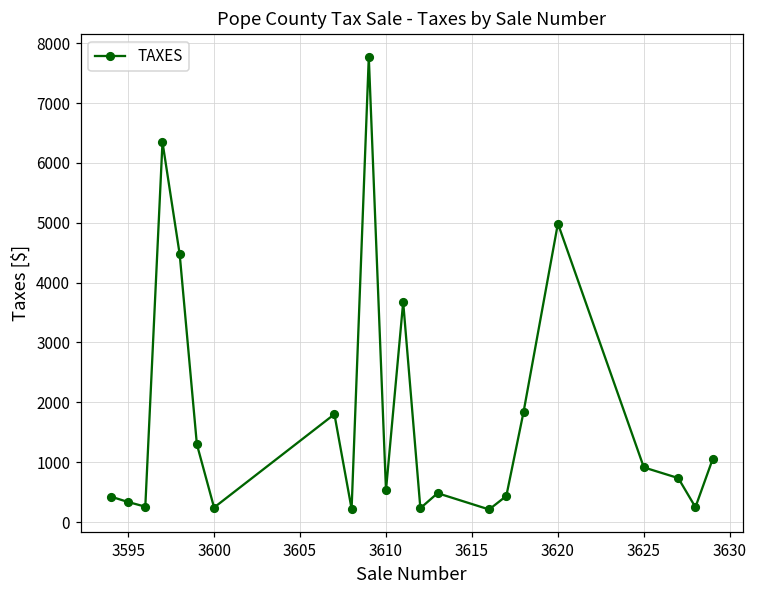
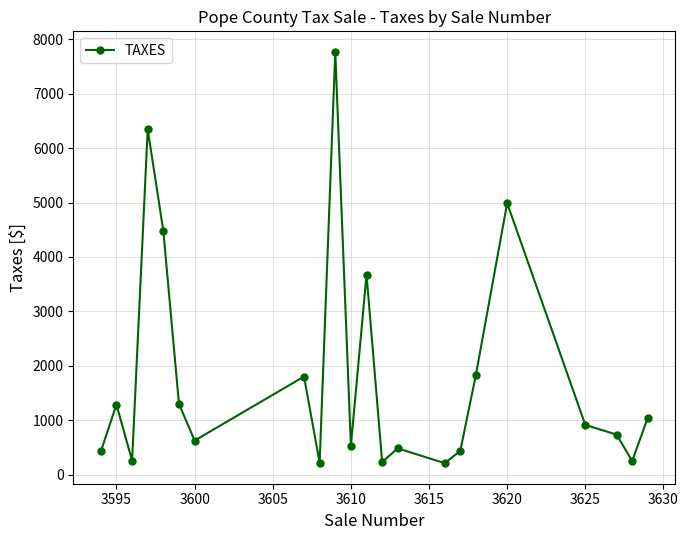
  {
-   "3595": 300,
-   "3600": 200,
+   "3595": 1300,
+   "3600": 600,
    "3610": 500,
    "3620": 5000,
    "3625": 900
  }
